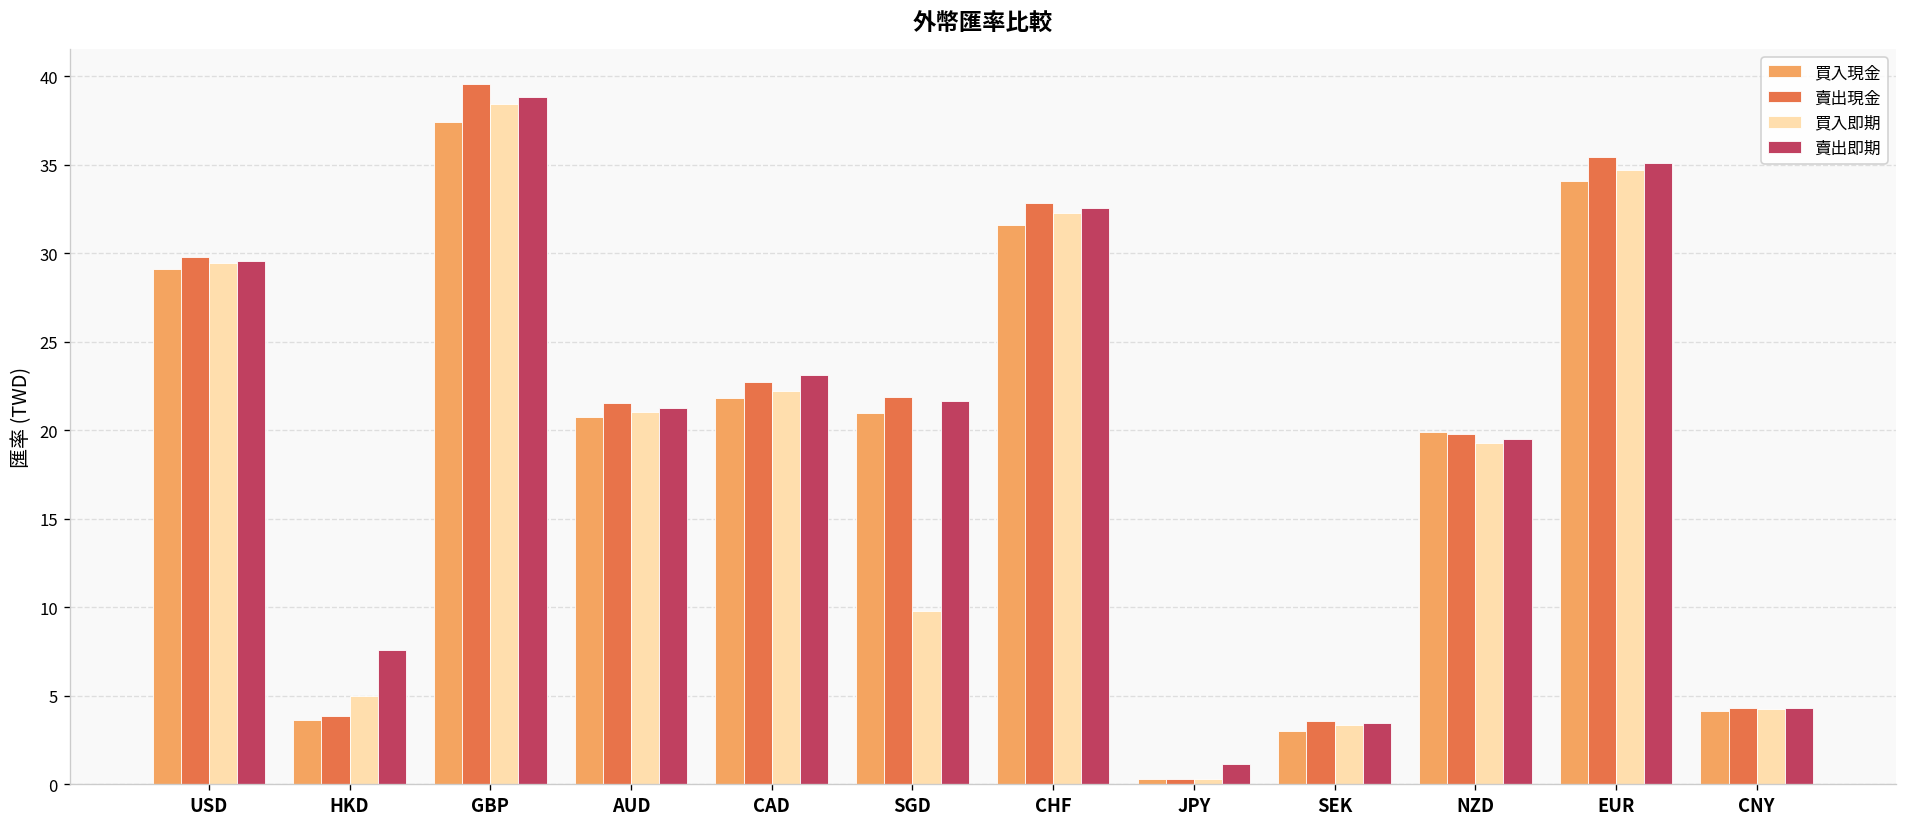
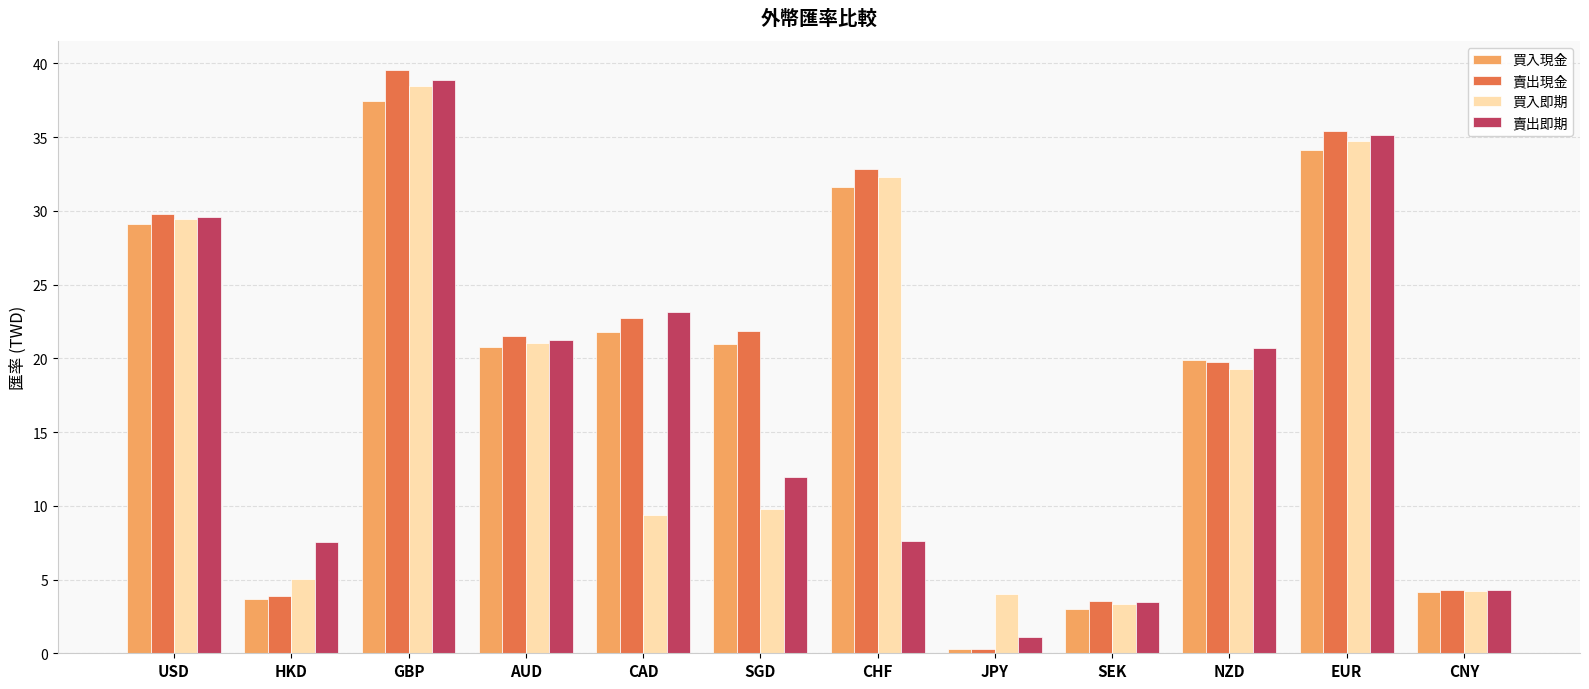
  {
    "買入即期": {
      "USD": 29.5,
      "HKD": 5.0,
      "GBP": 38.4,
      "AUD": 21.0,
-     "CAD": 22.2,
+     "CAD": 9.4,
      "SGD": 9.8,
      "CHF": 32.3,
-     "JPY": 0.3,
+     "JPY": 4.0,
      "SEK": 3.4,
      "NZD": 19.3,
      "EUR": 34.7,
      "CNY": 4.2
    },
    "賣出即期": {
      "USD": 29.6,
      "HKD": 7.6,
      "GBP": 38.9,
      "AUD": 21.3,
      "CAD": 23.1,
-     "SGD": 21.6,
-     "CHF": 32.6,
+     "SGD": 11.9,
+     "CHF": 7.6,
      "JPY": 1.1,
      "SEK": 3.5,
-     "NZD": 19.5,
+     "NZD": 20.7,
      "EUR": 35.1,
      "CNY": 4.3
    }
  }
